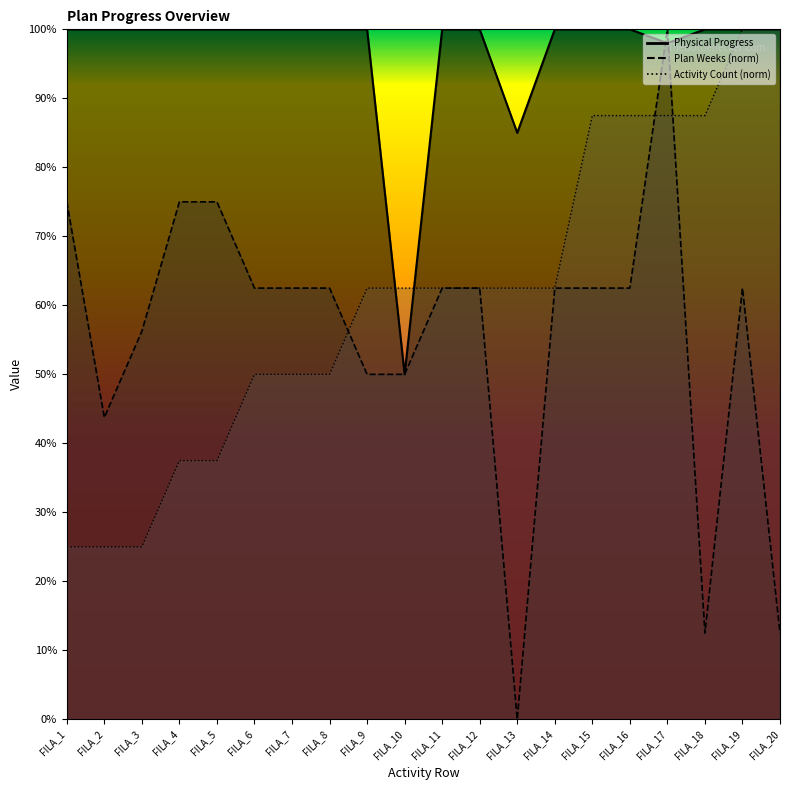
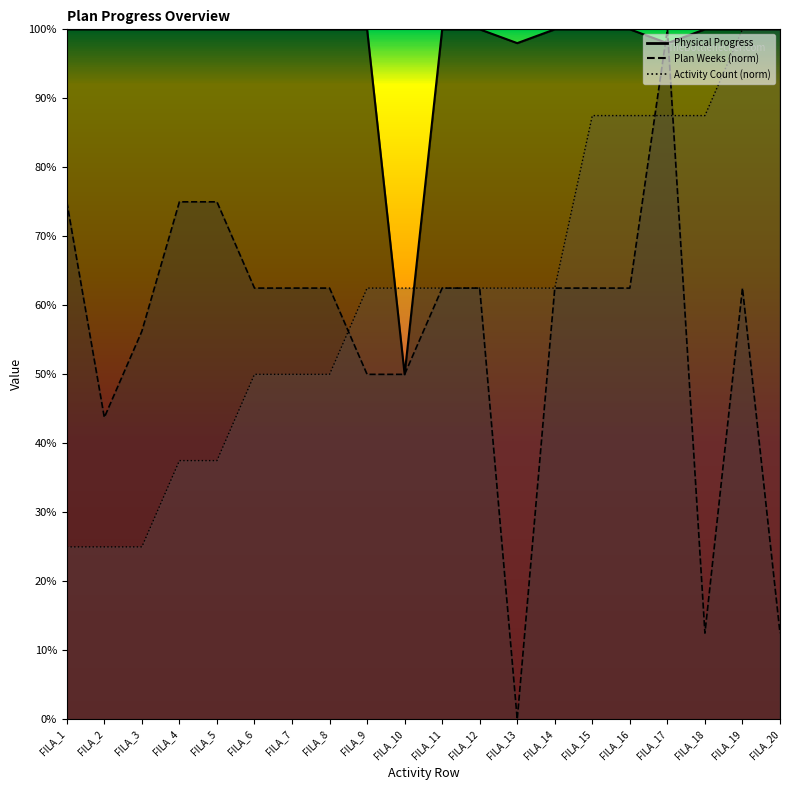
  {
    "Physical Progress": {
      "FILA_1": "100%",
      "FILA_2": "100%",
      "FILA_3": "100%",
      "FILA_4": "100%",
      "FILA_5": "100%",
      "FILA_6": "100%",
      "FILA_7": "100%",
      "FILA_8": "100%",
      "FILA_9": "100%",
      "FILA_11": "100%",
      "FILA_12": "100%",
-     "FILA_13": "85%",
+     "FILA_13": "98%",
      "FILA_14": "100%",
      "FILA_15": "100%",
      "FILA_16": "100%",
      "FILA_18": "100%"
    }
  }
